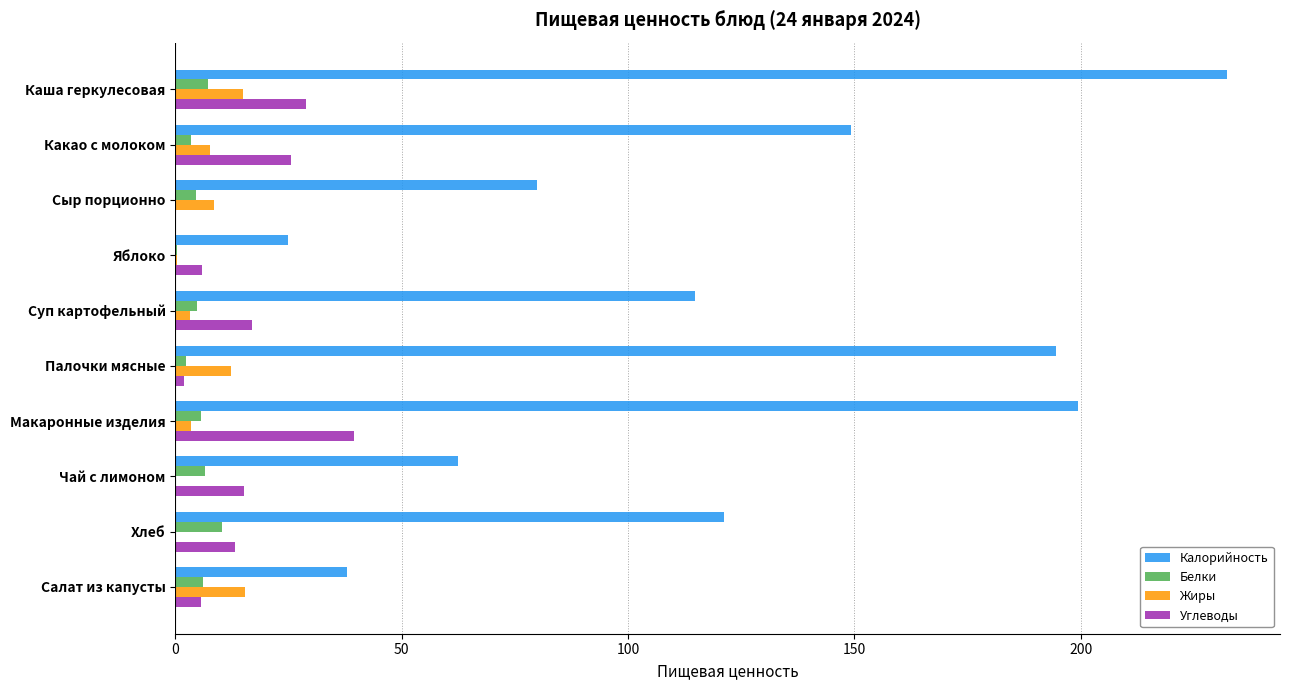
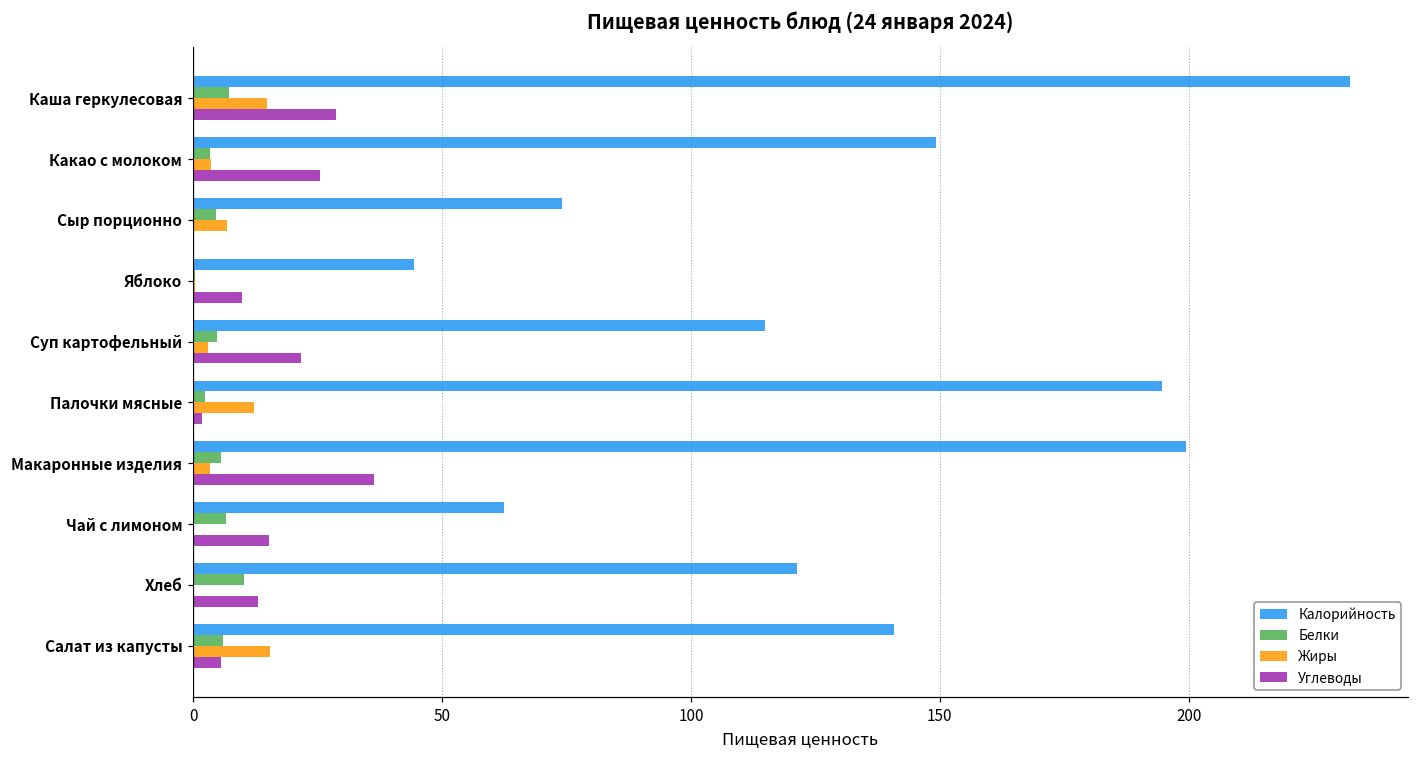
  {
    "Калорийность": {
      "Каша геркулесовая": 232,
      "Какао с молоком": 149,
-     "Сыр порционно": 80,
-     "Яблоко": 25,
+     "Сыр порционно": 74,
+     "Яблоко": 44,
      "Суп картофельный": 115,
      "Палочки мясные": 195,
      "Макаронные изделия": 199,
      "Чай с лимоном": 62,
      "Хлеб": 121,
-     "Салат из капусты": 38
+     "Салат из капусты": 141
    },
    "Белки": {
      "Каша геркулесовая": 7,
      "Какао с молоком": 4,
      "Сыр порционно": 5,
      "Суп картофельный": 5,
      "Палочки мясные": 2,
      "Макаронные изделия": 6,
      "Чай с лимоном": 7,
      "Хлеб": 10,
      "Салат из капусты": 6
    },
    "Жиры": {
      "Каша геркулесовая": 15,
-     "Какао с молоком": 8,
-     "Сыр порционно": 9,
+     "Какао с молоком": 4,
+     "Сыр порционно": 7,
      "Суп картофельный": 3,
      "Палочки мясные": 12,
      "Макаронные изделия": 3,
      "Салат из капусты": 15
    },
    "Углеводы": {
      "Каша геркулесовая": 29,
      "Какао с молоком": 26,
-     "Яблоко": 6,
-     "Суп картофельный": 17,
+     "Яблоко": 10,
+     "Суп картофельный": 22,
      "Палочки мясные": 2,
-     "Макаронные изделия": 39,
+     "Макаронные изделия": 36,
      "Чай с лимоном": 15,
      "Хлеб": 13,
      "Салат из капусты": 6
    }
  }
